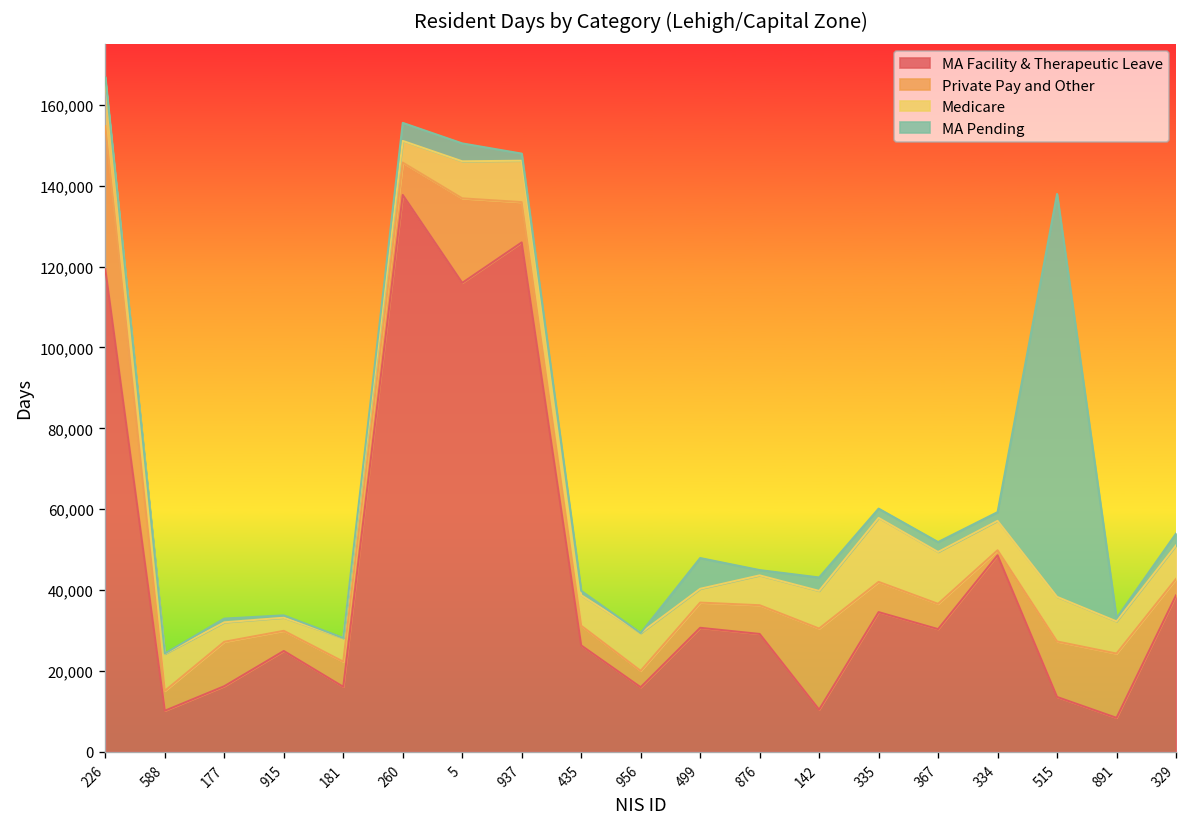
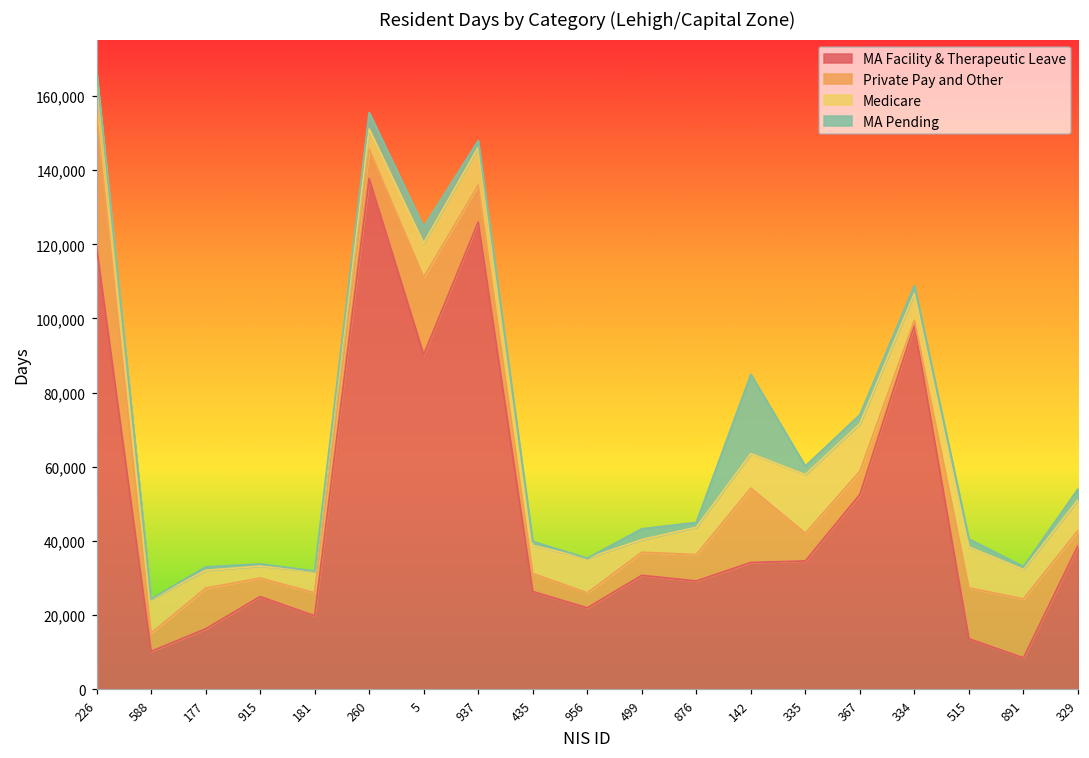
  {
    "MA Facility & Therapeutic Leave": {
      "226": "119,000",
      "588": "10,000",
      "177": "16,000",
      "915": "25,000",
-     "181": "16,000",
+     "181": "20,000",
      "260": "138,000",
-     "5": "116,000",
+     "5": "90,000",
      "937": "126,000",
      "435": "26,000",
-     "956": "16,000",
+     "956": "22,000",
      "499": "31,000",
      "876": "29,000",
-     "142": "10,000",
+     "142": "34,000",
      "335": "35,000",
-     "367": "30,000",
-     "334": "49,000",
+     "367": "53,000",
+     "334": "98,000",
      "515": "14,000",
      "891": "8,000",
      "329": "39,000"
    },
    "MA Pending": {
      "226": "1,000",
      "177": "1,000",
      "260": "4,000",
      "5": "4,000",
      "937": "2,000",
      "435": "1,000",
-     "499": "8,000",
+     "499": "3,000",
      "876": "1,000",
-     "142": "3,000",
+     "142": "21,000",
      "335": "2,000",
      "367": "2,000",
      "334": "2,000",
-     "515": "100,000",
+     "515": "2,000",
      "891": "1,000",
      "329": "3,000"
    }
  }
